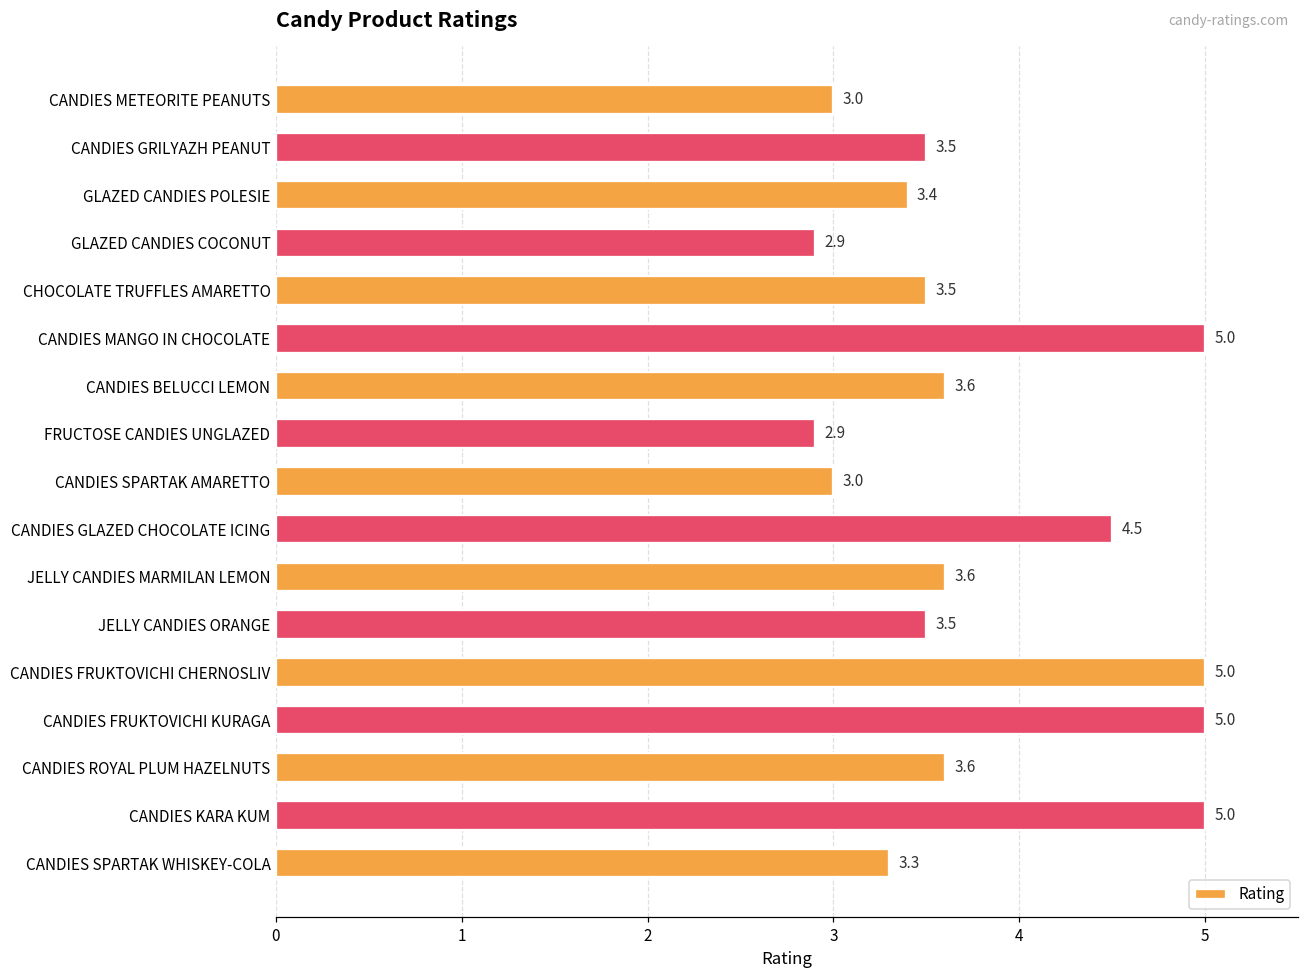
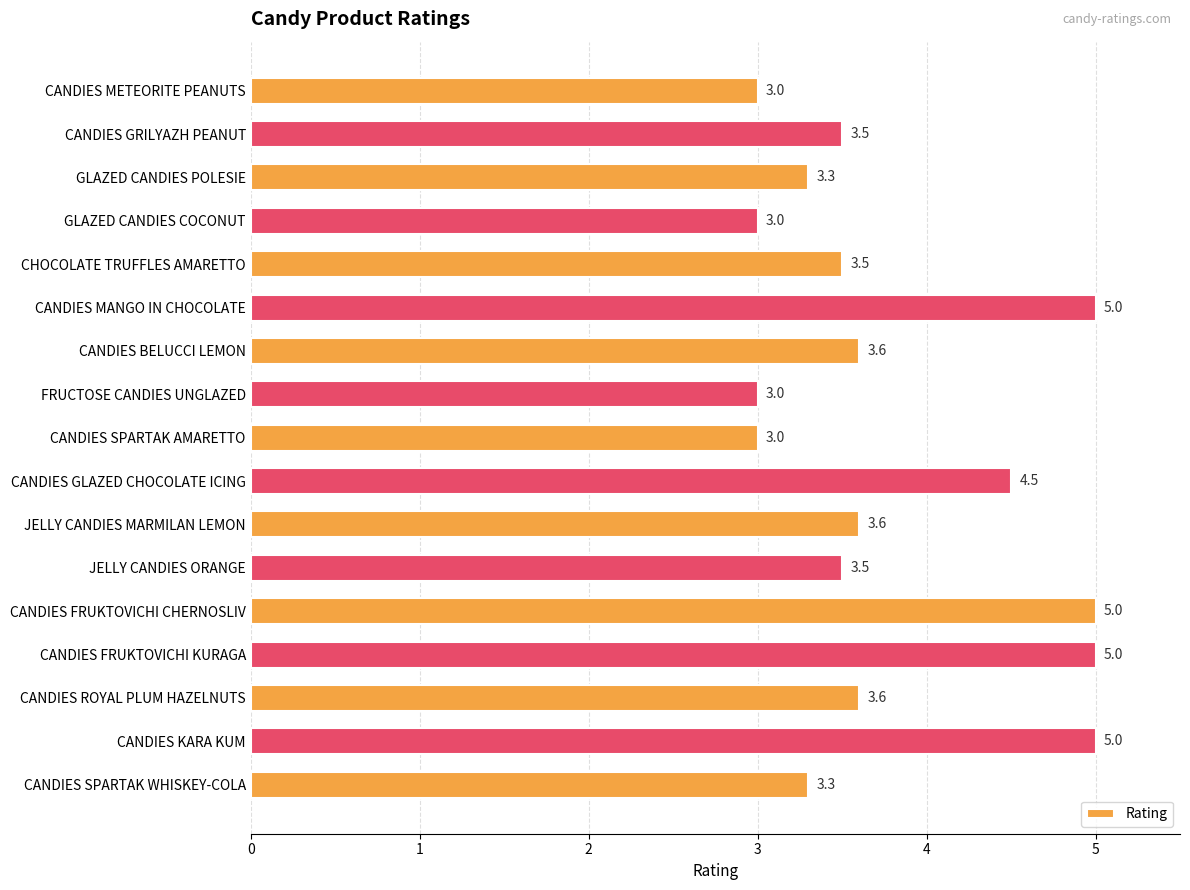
  {
    "CANDIES METEORITE PEANUTS": 3.0,
    "CANDIES GRILYAZH PEANUT": 3.5,
-   "GLAZED CANDIES POLESIE": 3.4,
-   "GLAZED CANDIES COCONUT": 2.9,
+   "GLAZED CANDIES POLESIE": 3.3,
+   "GLAZED CANDIES COCONUT": 3.0,
    "CHOCOLATE TRUFFLES AMARETTO": 3.5,
    "CANDIES MANGO IN CHOCOLATE": 5.0,
    "CANDIES BELUCCI LEMON": 3.6,
-   "FRUCTOSE CANDIES UNGLAZED": 2.9,
+   "FRUCTOSE CANDIES UNGLAZED": 3.0,
    "CANDIES SPARTAK AMARETTO": 3.0,
    "CANDIES GLAZED CHOCOLATE ICING": 4.5,
    "JELLY CANDIES MARMILAN LEMON": 3.6,
    "JELLY CANDIES ORANGE": 3.5,
    "CANDIES FRUKTOVICHI CHERNOSLIV": 5.0,
    "CANDIES FRUKTOVICHI KURAGA": 5.0,
    "CANDIES ROYAL PLUM HAZELNUTS": 3.6,
    "CANDIES KARA KUM": 5.0,
    "CANDIES SPARTAK WHISKEY-COLA": 3.3
  }
